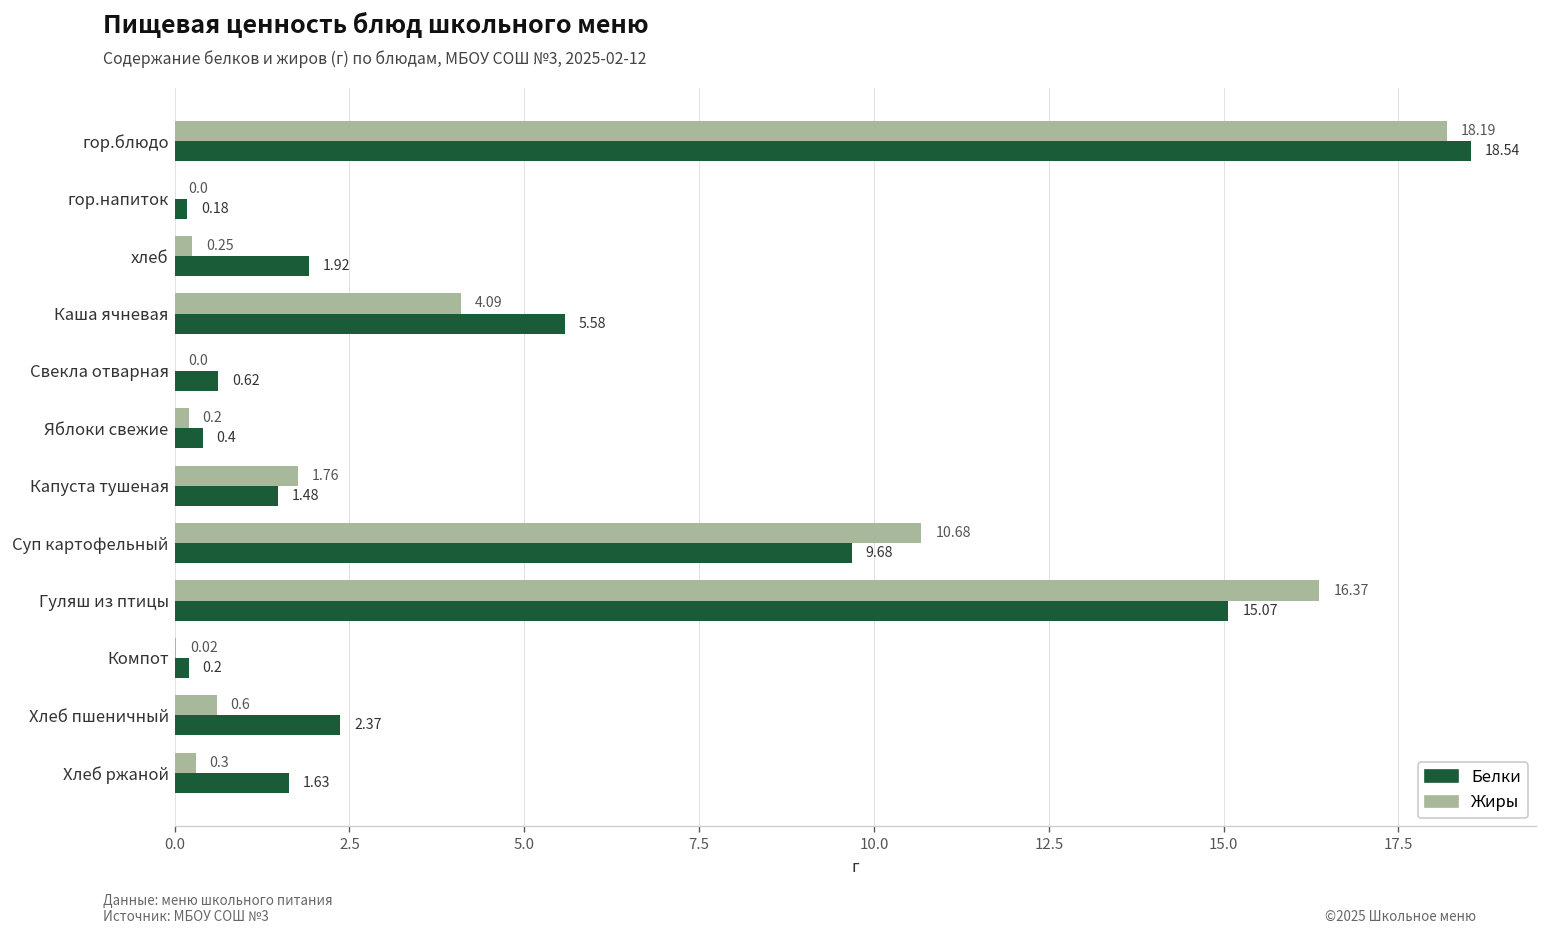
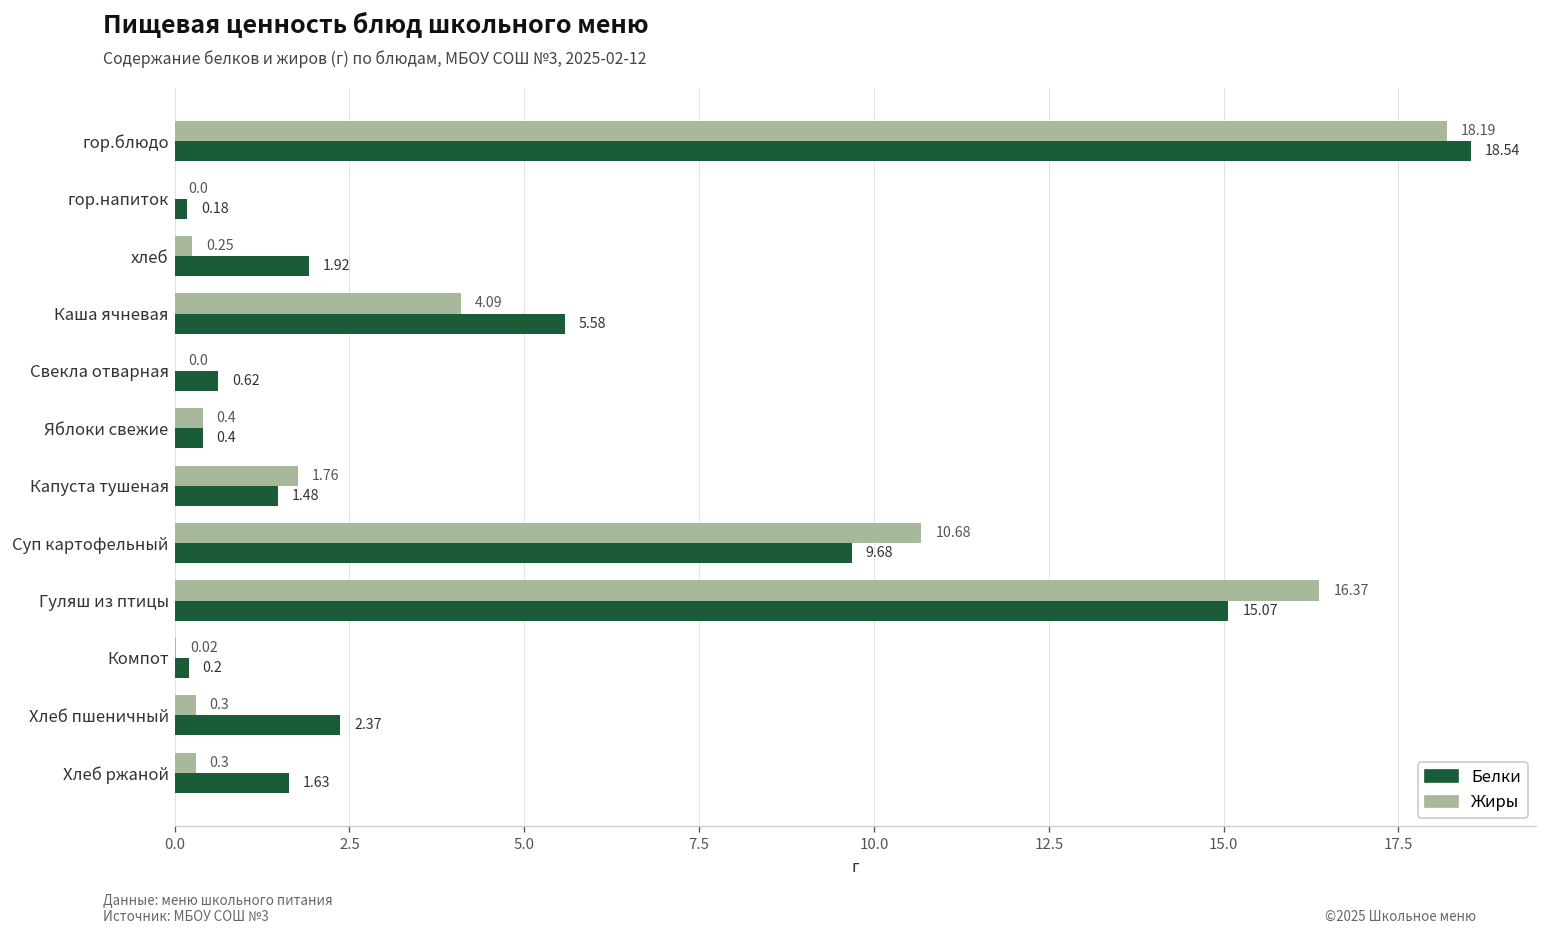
  {
    "Белки": {
      "гор.блюдо": 18.54,
      "гор.напиток": 0.18,
      "хлеб": 1.92,
      "Каша ячневая": 5.58,
      "Свекла отварная": 0.62,
      "Яблоки свежие": 0.4,
      "Капуста тушеная": 1.48,
      "Суп картофельный": 9.68,
      "Гуляш из птицы": 15.07,
      "Компот": 0.2,
      "Хлеб пшеничный": 2.37,
      "Хлеб ржаной": 1.63
    },
    "Жиры": {
      "гор.блюдо": 18.19,
      "гор.напиток": 0.0,
      "хлеб": 0.25,
      "Каша ячневая": 4.09,
      "Свекла отварная": 0.0,
-     "Яблоки свежие": 0.2,
+     "Яблоки свежие": 0.4,
      "Капуста тушеная": 1.76,
      "Суп картофельный": 10.68,
      "Гуляш из птицы": 16.37,
      "Компот": 0.02,
-     "Хлеб пшеничный": 0.6,
+     "Хлеб пшеничный": 0.3,
      "Хлеб ржаной": 0.3
    }
  }
